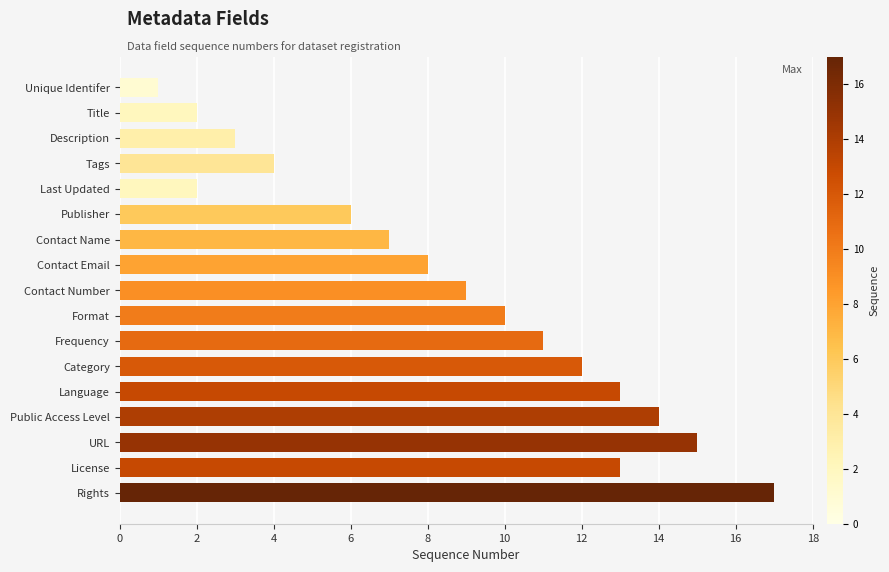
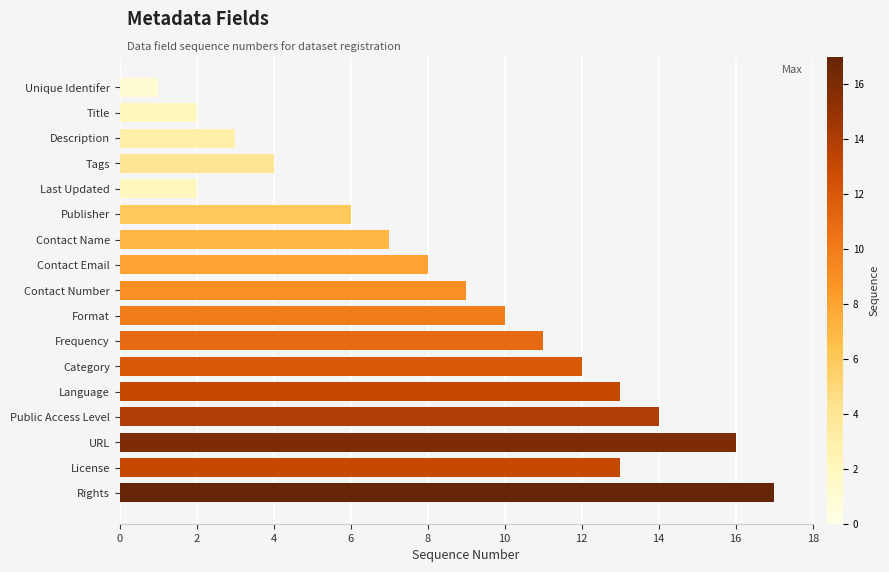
  {
    "Unique Identifer": 1,
    "Title": 2,
    "Description": 3,
    "Tags": 4,
    "Last Updated": 2,
    "Publisher": 6,
    "Contact Name": 7,
    "Contact Email": 8,
    "Contact Number": 9,
    "Format": 10,
    "Frequency": 11,
    "Category": 12,
    "Language": 13,
    "Public Access Level": 14,
-   "URL": 15,
+   "URL": 16,
    "License": 13,
    "Rights": 17
  }
